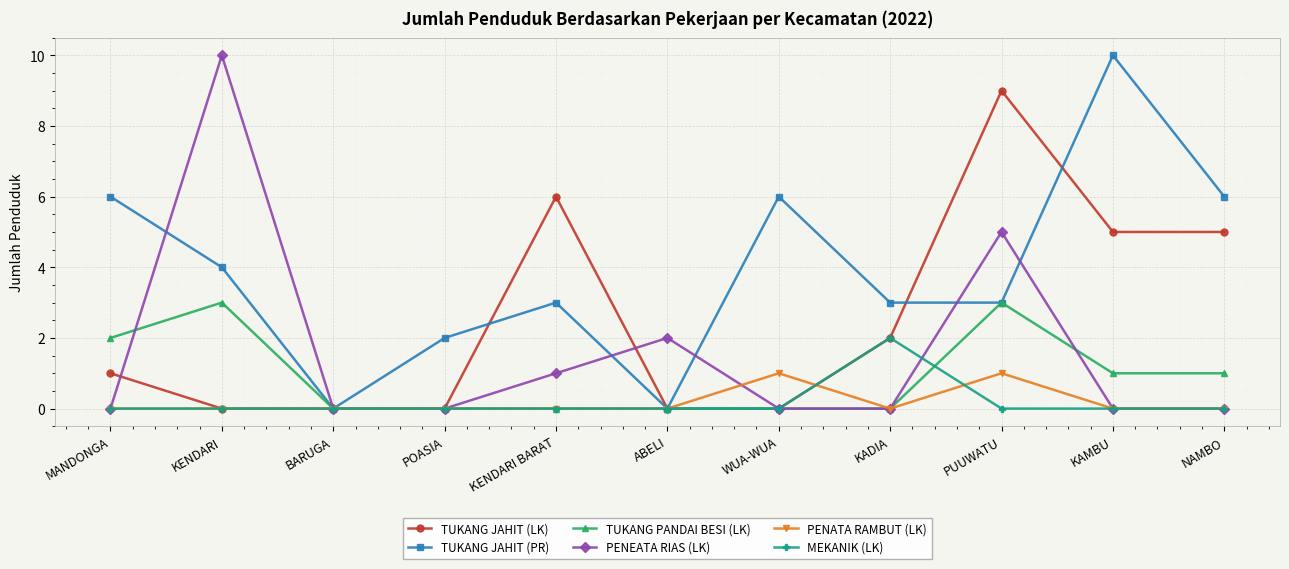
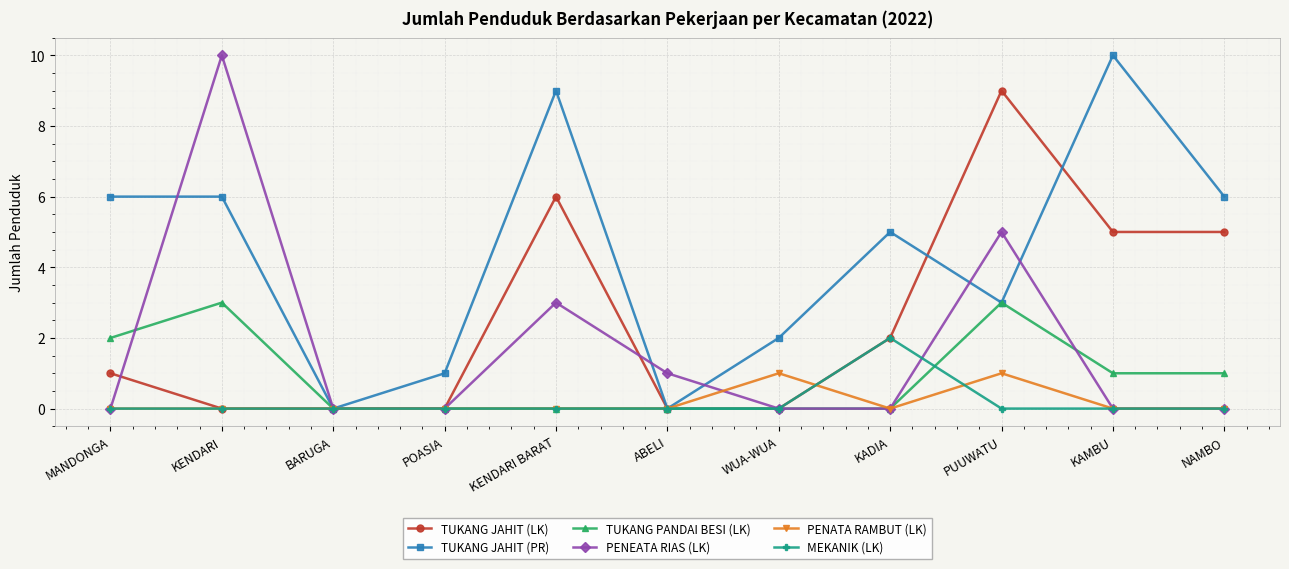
  {
    "TUKANG JAHIT (LK)": {
      "MANDONGA": 1,
      "KENDARI BARAT": 6,
      "PUUWATU": 9,
      "KAMBU": 5,
      "NAMBO": 5
    },
    "TUKANG JAHIT (PR)": {
      "MANDONGA": 6,
-     "KENDARI": 4,
-     "POASIA": 2,
-     "KENDARI BARAT": 3,
-     "WUA-WUA": 6,
-     "KADIA": 3,
+     "KENDARI": 6,
+     "POASIA": 1,
+     "KENDARI BARAT": 9,
+     "WUA-WUA": 2,
+     "KADIA": 5,
      "KAMBU": 10,
      "NAMBO": 6
    },
    "PENEATA RIAS (LK)": {
      "KENDARI": 10,
-     "KENDARI BARAT": 1,
-     "ABELI": 2,
+     "KENDARI BARAT": 3,
+     "ABELI": 1,
      "PUUWATU": 5
    },
    "PENATA RAMBUT (LK)": {
      "WUA-WUA": 1,
      "PUUWATU": 1
    }
  }
